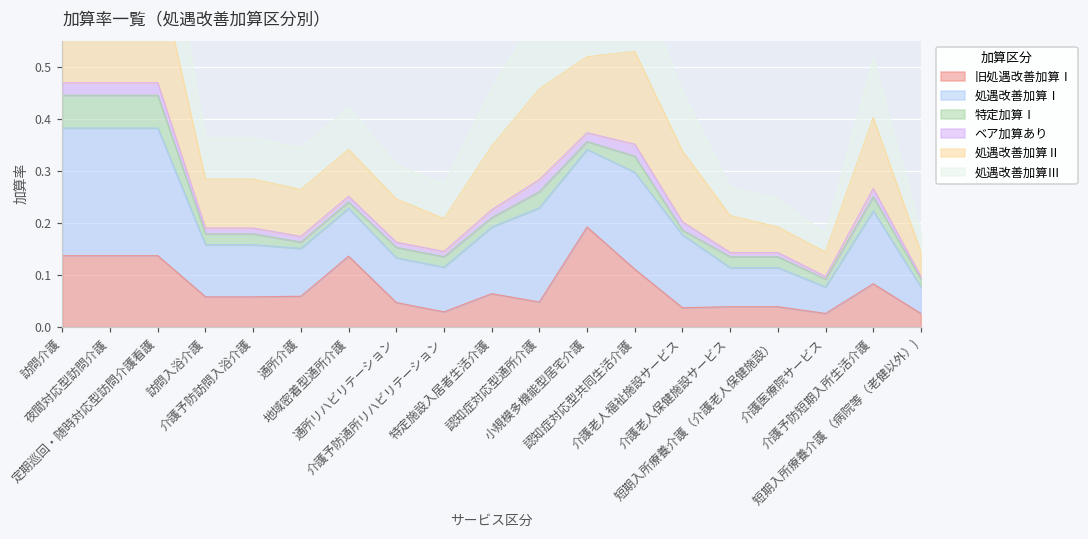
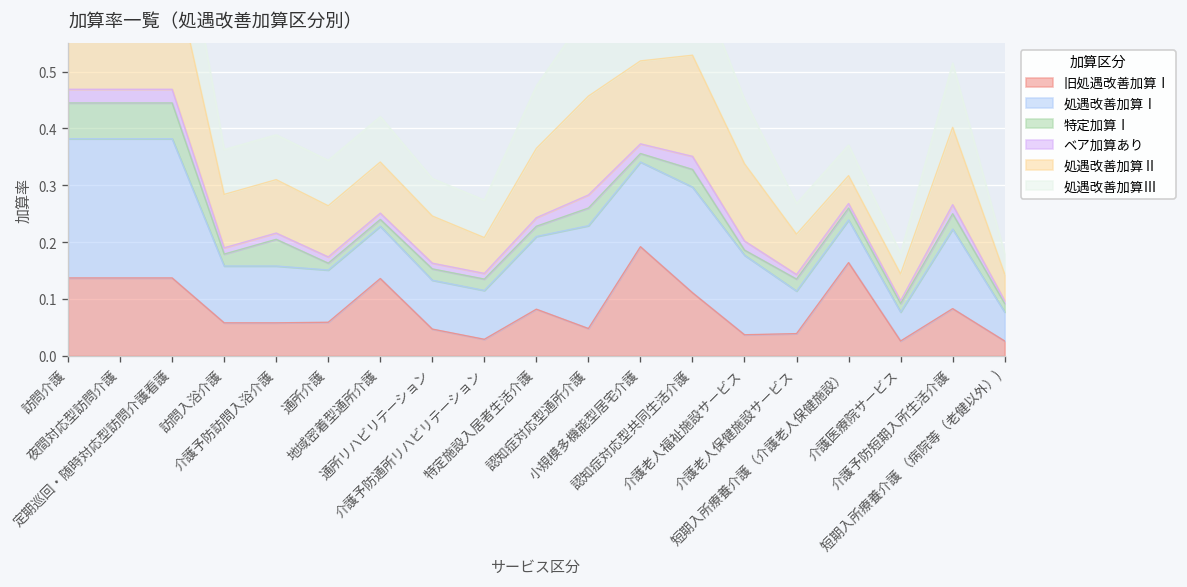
  {
    "旧処遇改善加算Ⅰ": {
      "訪問介護": 0.14,
      "夜間対応型訪問介護": 0.14,
      "定期巡回・随時対応型訪問介護看護": 0.14,
      "訪問入浴介護": 0.06,
      "介護予防訪問入浴介護": 0.06,
      "通所介護": 0.06,
      "地域密着型通所介護": 0.14,
      "通所リハビリテーション": 0.05,
      "介護予防通所リハビリテーション": 0.03,
-     "特定施設入居者生活介護": 0.06,
+     "特定施設入居者生活介護": 0.08,
      "認知症対応型通所介護": 0.05,
      "小規模多機能型居宅介護": 0.19,
      "認知症対応型共同生活介護": 0.11,
      "介護老人福祉施設サービス": 0.04,
      "介護老人保健施設サービス": 0.04,
-     "短期入所療養介護（介護老人保健施設）": 0.04,
+     "短期入所療養介護（介護老人保健施設）": 0.16,
      "介護医療院サービス": 0.03,
      "介護予防短期入所生活介護": 0.08,
      "短期入所療養介護 （病院等（老健以外）)": 0.03
    },
    "特定加算Ⅰ": {
      "訪問介護": 0.06,
      "夜間対応型訪問介護": 0.06,
      "定期巡回・随時対応型訪問介護看護": 0.06,
      "訪問入浴介護": 0.02,
-     "介護予防訪問入浴介護": 0.02,
+     "介護予防訪問入浴介護": 0.05,
      "通所介護": 0.01,
      "地域密着型通所介護": 0.01,
      "通所リハビリテーション": 0.02,
      "介護予防通所リハビリテーション": 0.02,
      "特定施設入居者生活介護": 0.02,
      "認知症対応型通所介護": 0.03,
      "小規模多機能型居宅介護": 0.02,
      "認知症対応型共同生活介護": 0.03,
      "介護老人福祉施設サービス": 0.01,
      "介護老人保健施設サービス": 0.02,
      "短期入所療養介護（介護老人保健施設）": 0.02,
      "介護予防短期入所生活介護": 0.03
    },
    "処遇改善加算Ⅱ": {
      "訪問入浴介護": 0.09,
      "介護予防訪問入浴介護": 0.09,
      "通所介護": 0.09,
      "地域密着型通所介護": 0.09,
      "通所リハビリテーション": 0.08,
      "介護予防通所リハビリテーション": 0.06,
      "特定施設入居者生活介護": 0.12,
      "認知症対応型通所介護": 0.17,
      "小規模多機能型居宅介護": 0.15,
      "認知症対応型共同生活介護": 0.18,
      "介護老人福祉施設サービス": 0.14,
      "介護老人保健施設サービス": 0.07,
      "短期入所療養介護（介護老人保健施設）": 0.05,
      "介護医療院サービス": 0.05,
      "介護予防短期入所生活介護": 0.14,
      "短期入所療養介護 （病院等（老健以外）)": 0.05
    }
  }
